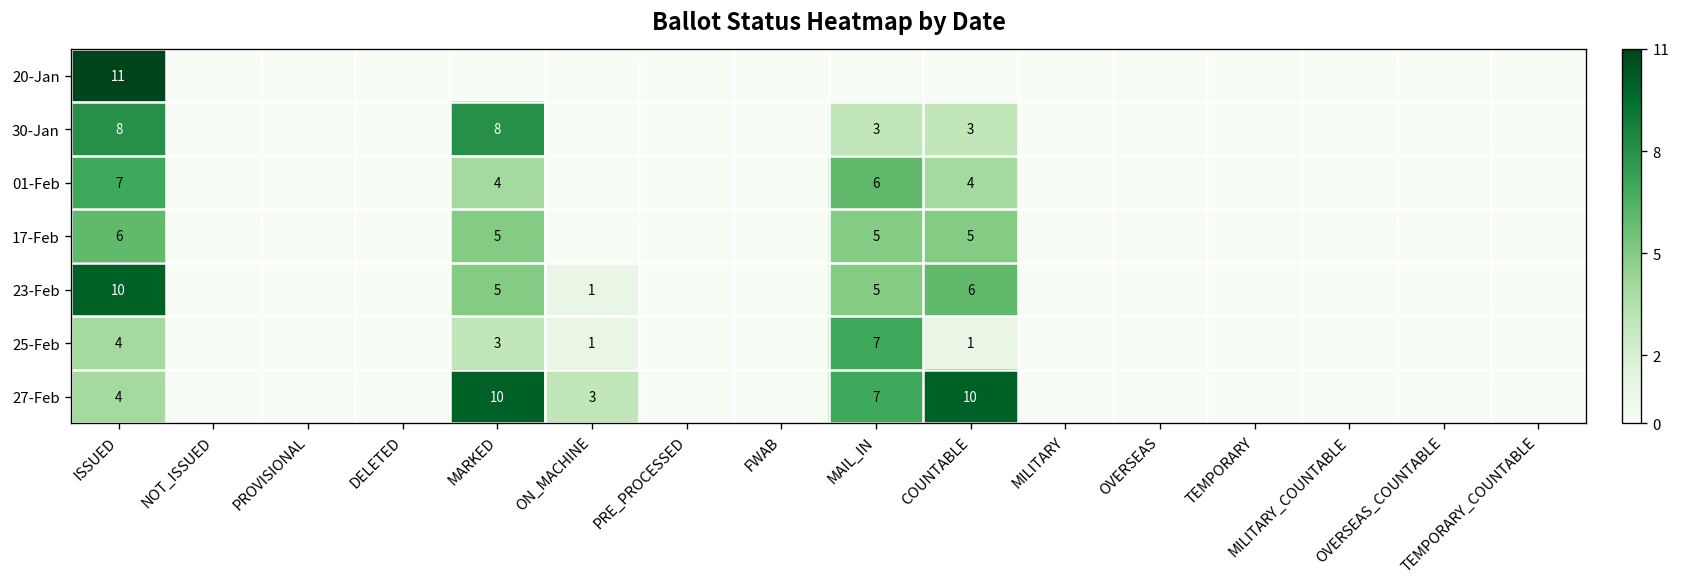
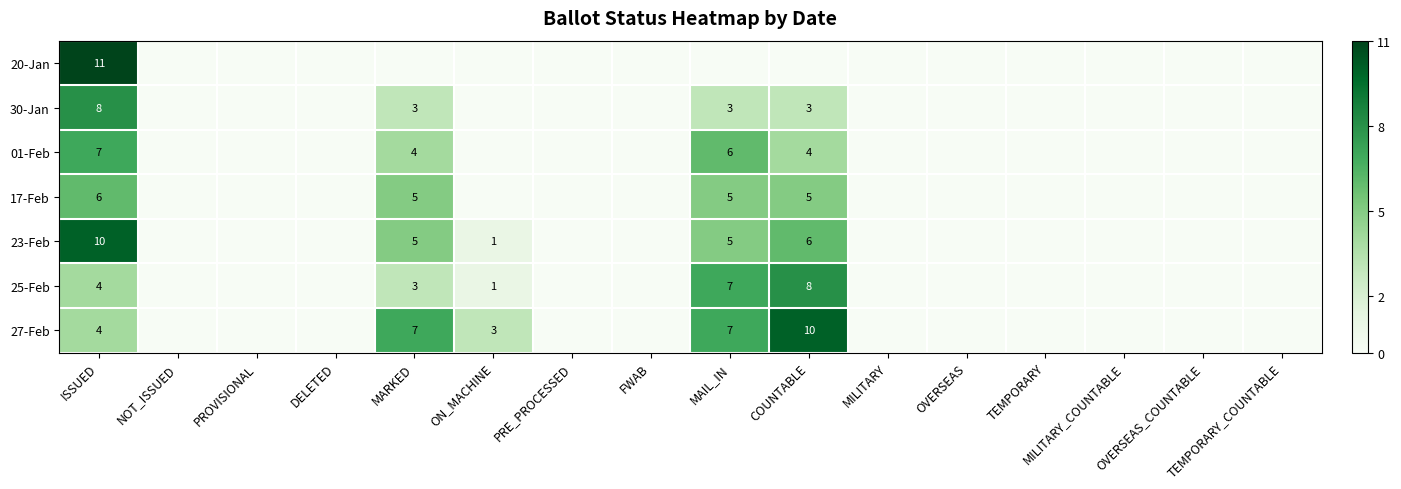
  {
    "20-Jan": {
      "ISSUED": 11
    },
    "30-Jan": {
      "ISSUED": 8,
-     "MARKED": 8,
+     "MARKED": 3,
      "MAIL_IN": 3,
      "COUNTABLE": 3
    },
    "01-Feb": {
      "ISSUED": 7,
      "MARKED": 4,
      "MAIL_IN": 6,
      "COUNTABLE": 4
    },
    "17-Feb": {
      "ISSUED": 6,
      "MARKED": 5,
      "MAIL_IN": 5,
      "COUNTABLE": 5
    },
    "23-Feb": {
      "ISSUED": 10,
      "MARKED": 5,
      "ON_MACHINE": 1,
      "MAIL_IN": 5,
      "COUNTABLE": 6
    },
    "25-Feb": {
      "ISSUED": 4,
      "MARKED": 3,
      "ON_MACHINE": 1,
      "MAIL_IN": 7,
-     "COUNTABLE": 1
+     "COUNTABLE": 8
    },
    "27-Feb": {
      "ISSUED": 4,
-     "MARKED": 10,
+     "MARKED": 7,
      "ON_MACHINE": 3,
      "MAIL_IN": 7,
      "COUNTABLE": 10
    }
  }
